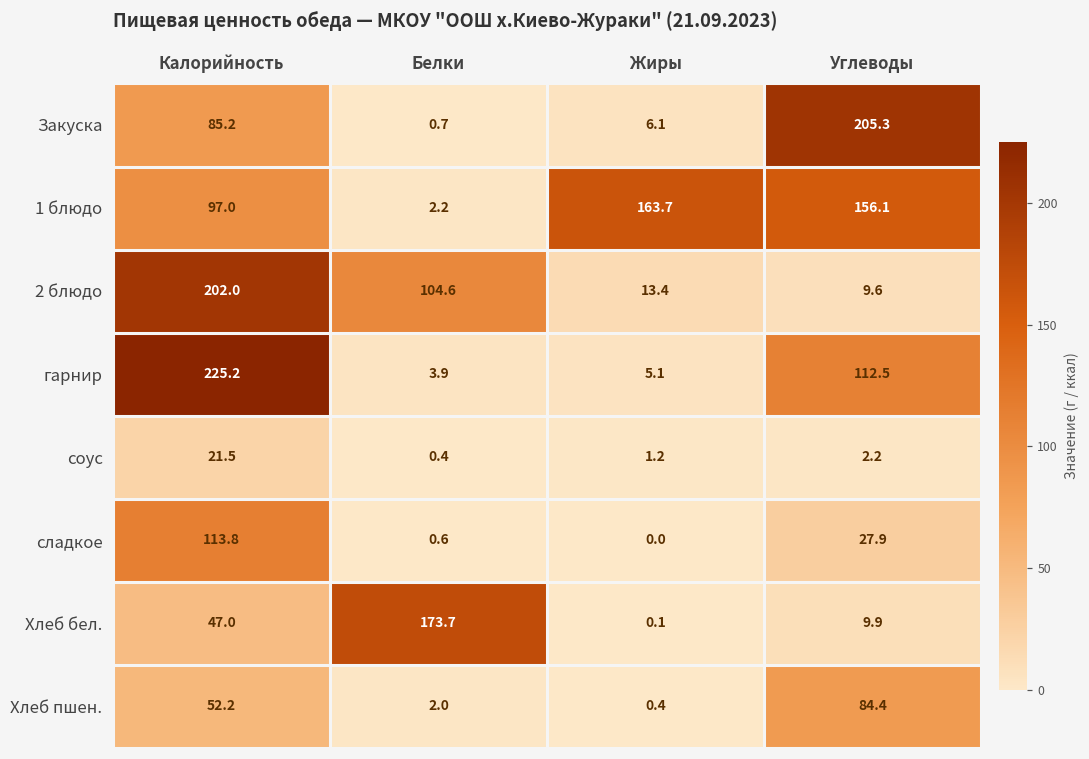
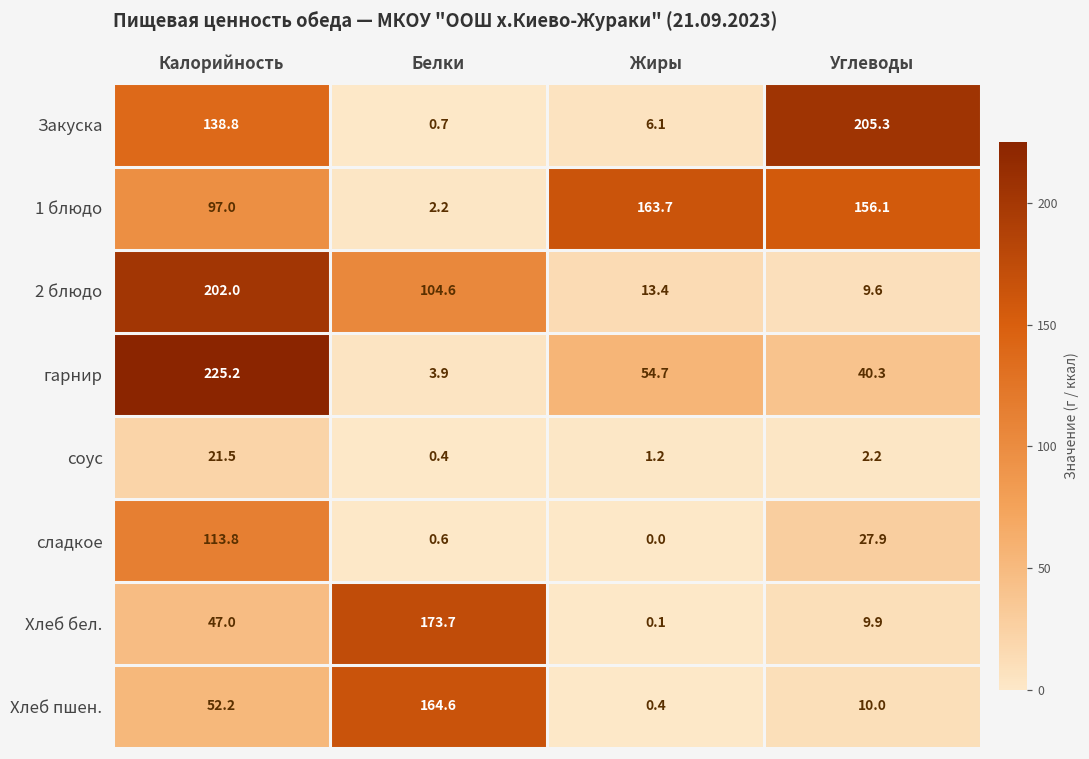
  {
    "Закуска": {
-     "Калорийность": 85.2,
+     "Калорийность": 138.8,
      "Белки": 0.7,
      "Жиры": 6.1,
      "Углеводы": 205.3
    },
    "1 блюдо": {
      "Калорийность": 97.0,
      "Белки": 2.2,
      "Жиры": 163.7,
      "Углеводы": 156.1
    },
    "2 блюдо": {
      "Калорийность": 202.0,
      "Белки": 104.6,
      "Жиры": 13.4,
      "Углеводы": 9.6
    },
    "гарнир": {
      "Калорийность": 225.2,
      "Белки": 3.9,
-     "Жиры": 5.1,
-     "Углеводы": 112.5
+     "Жиры": 54.7,
+     "Углеводы": 40.3
    },
    "соус": {
      "Калорийность": 21.5,
      "Белки": 0.4,
      "Жиры": 1.2,
      "Углеводы": 2.2
    },
    "сладкое": {
      "Калорийность": 113.8,
      "Белки": 0.6,
      "Жиры": 0.0,
      "Углеводы": 27.9
    },
    "Хлеб бел.": {
      "Калорийность": 47.0,
      "Белки": 173.7,
      "Жиры": 0.1,
      "Углеводы": 9.9
    },
    "Хлеб пшен.": {
      "Калорийность": 52.2,
-     "Белки": 2.0,
+     "Белки": 164.6,
      "Жиры": 0.4,
-     "Углеводы": 84.4
+     "Углеводы": 10.0
    }
  }
